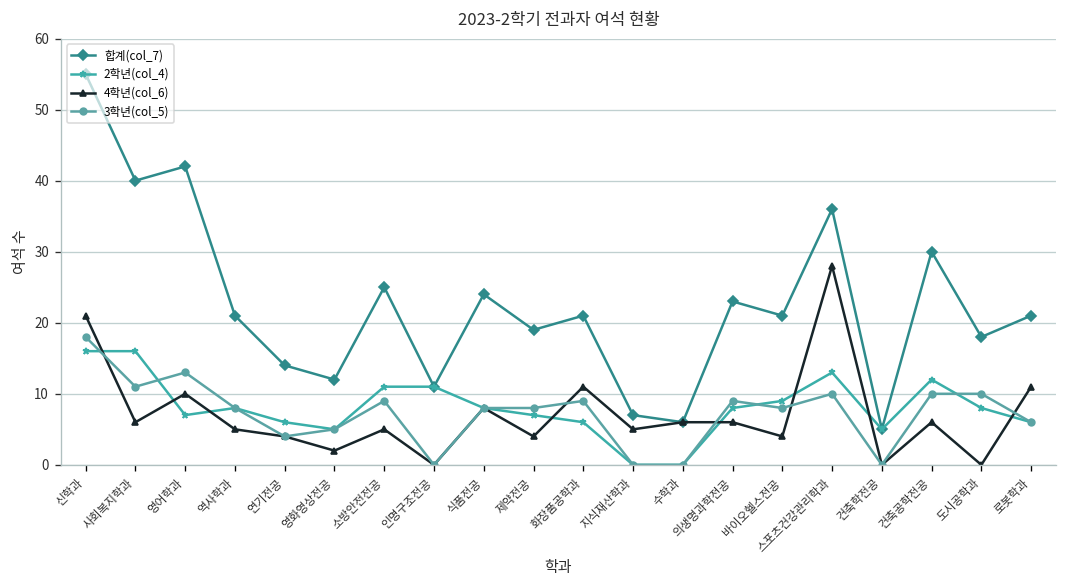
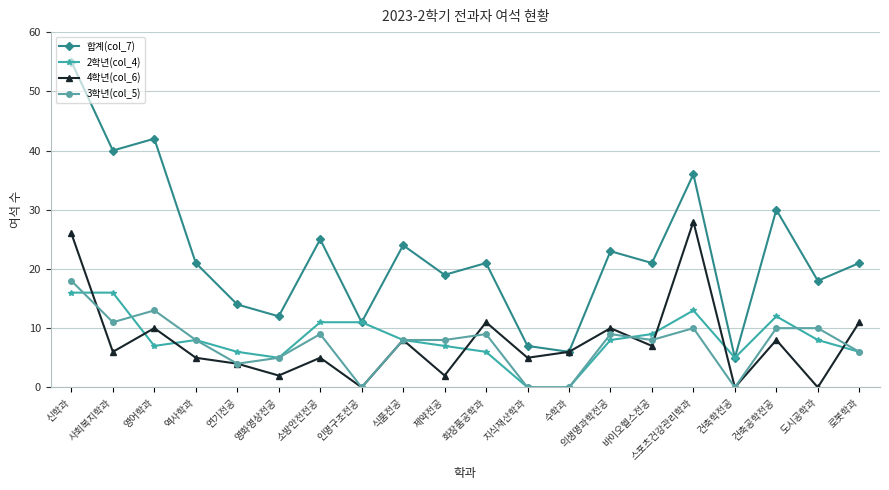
  {
    "4학년(col_6)": {
-     "신학과": 21,
+     "신학과": 26,
      "사회복지학과": 6,
      "영어학과": 10,
      "역사학과": 5,
      "영화영상전공": 2,
      "소방안전전공": 5,
-     "제약전공": 4,
+     "제약전공": 2,
      "화장품공학과": 11,
      "지식재산학과": 5,
-     "의생명과학전공": 6,
-     "바이오헬스전공": 4,
+     "의생명과학전공": 10,
+     "바이오헬스전공": 7,
      "스포츠건강관리학과": 28,
-     "건축공학전공": 6,
+     "건축공학전공": 8,
      "도시공학과": 0,
      "로봇학과": 11
    }
  }
